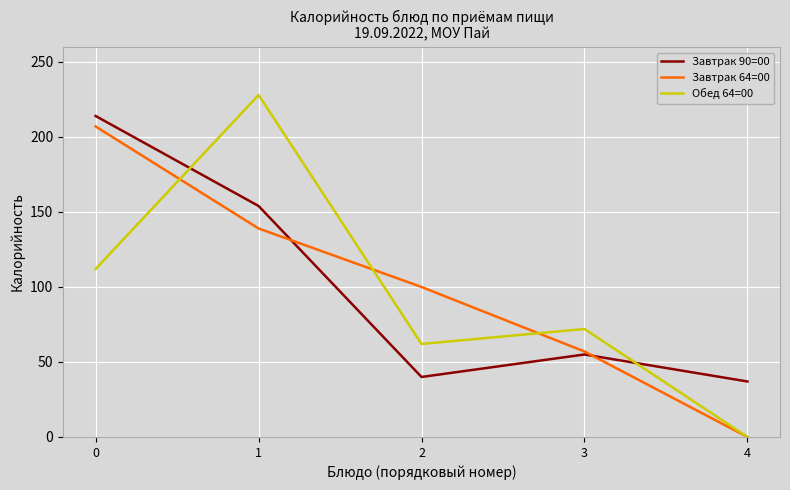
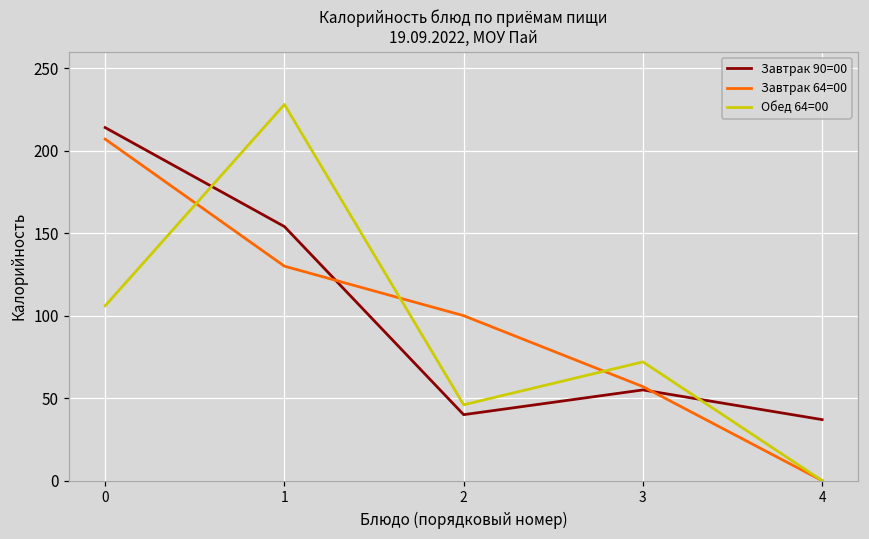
  {
    "Завтрак 90=00": {
      "0": 214,
      "1": 154,
      "2": 40,
      "3": 55,
      "4": 37
    },
    "Завтрак 64=00": {
      "0": 207,
-     "1": 139,
+     "1": 130,
      "2": 100,
      "3": 57
    },
    "Обед 64=00": {
-     "0": 112,
+     "0": 106,
      "1": 228,
-     "2": 62,
+     "2": 46,
      "3": 72
    }
  }
